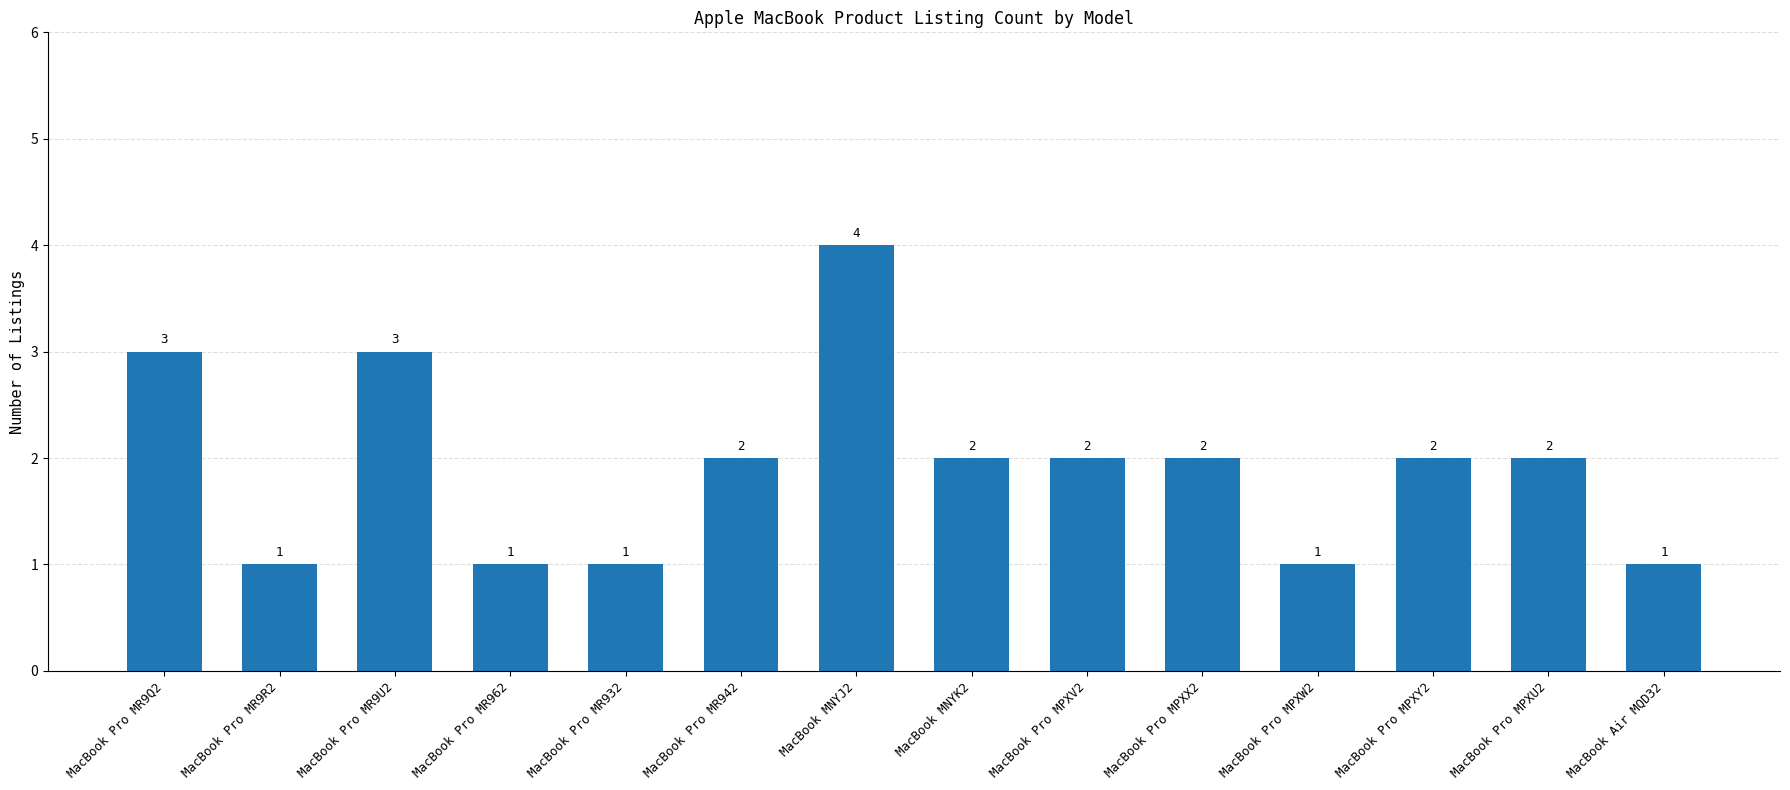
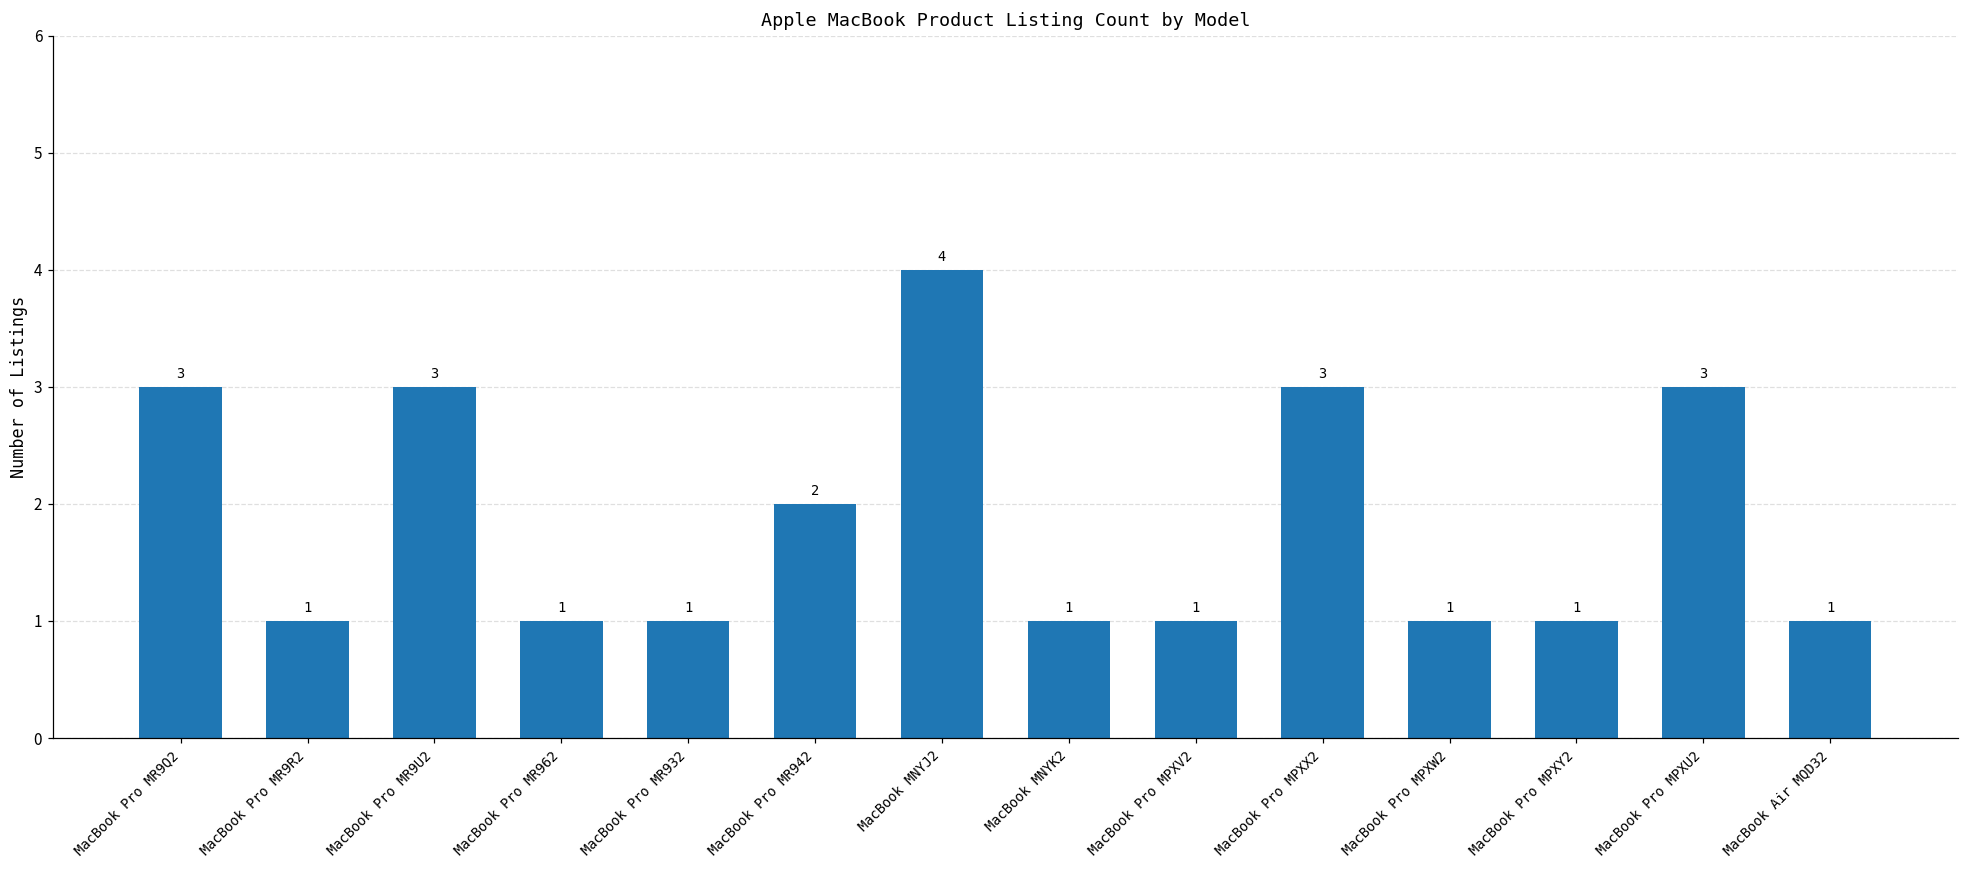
  {
    "MacBook Pro MR9Q2": 3,
    "MacBook Pro MR9R2": 1,
    "MacBook Pro MR9U2": 3,
    "MacBook Pro MR962": 1,
    "MacBook Pro MR932": 1,
    "MacBook Pro MR942": 2,
    "MacBook MNYJ2": 4,
-   "MacBook MNYK2": 2,
-   "MacBook Pro MPXV2": 2,
-   "MacBook Pro MPXX2": 2,
+   "MacBook MNYK2": 1,
+   "MacBook Pro MPXV2": 1,
+   "MacBook Pro MPXX2": 3,
    "MacBook Pro MPXW2": 1,
-   "MacBook Pro MPXY2": 2,
-   "MacBook Pro MPXU2": 2,
+   "MacBook Pro MPXY2": 1,
+   "MacBook Pro MPXU2": 3,
    "MacBook Air MQD32": 1
  }
